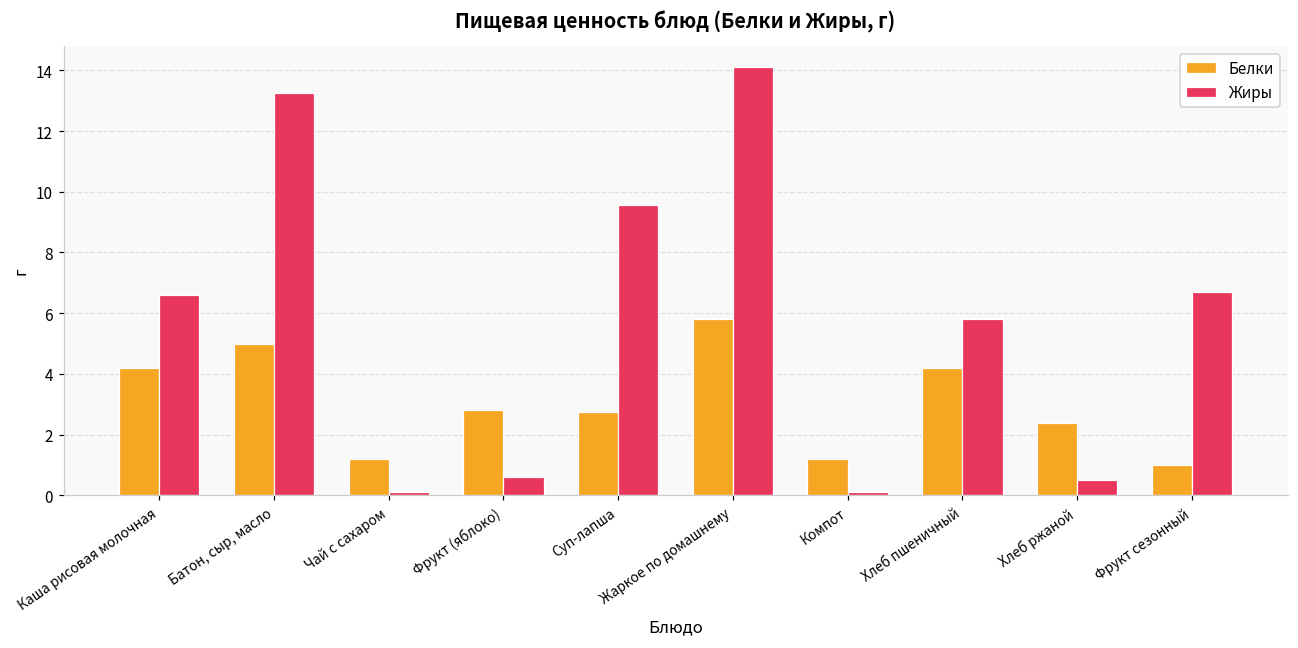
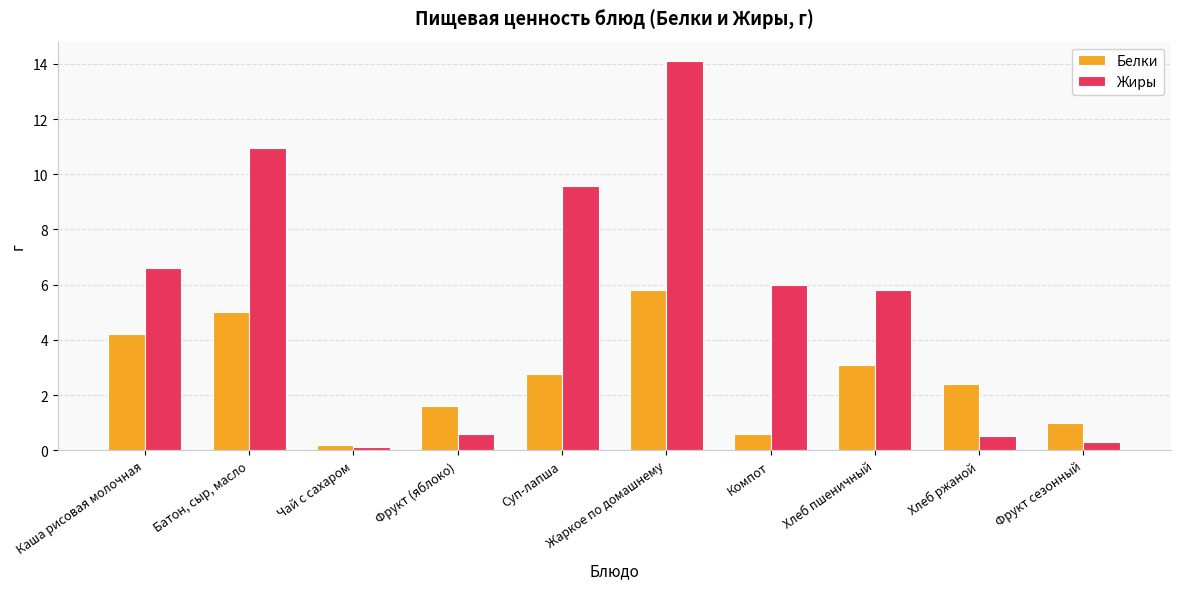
  {
    "Белки": {
      "Каша рисовая молочная": 4.2,
      "Батон, сыр, масло": 5.0,
-     "Чай с сахаром": 1.2,
-     "Фрукт (яблоко)": 2.8,
+     "Чай с сахаром": 0.2,
+     "Фрукт (яблоко)": 1.6,
      "Суп-лапша": 2.8,
      "Жаркое по домашнему": 5.8,
-     "Компот": 1.2,
-     "Хлеб пшеничный": 4.2,
+     "Компот": 0.6,
+     "Хлеб пшеничный": 3.1,
      "Хлеб ржаной": 2.4,
      "Фрукт сезонный": 1.0
    },
    "Жиры": {
      "Каша рисовая молочная": 6.6,
-     "Батон, сыр, масло": 13.3,
+     "Батон, сыр, масло": 11.0,
      "Чай с сахаром": 0.1,
      "Фрукт (яблоко)": 0.6,
      "Суп-лапша": 9.6,
      "Жаркое по домашнему": 14.1,
-     "Компот": 0.1,
+     "Компот": 6.0,
      "Хлеб пшеничный": 5.8,
      "Хлеб ржаной": 0.5,
-     "Фрукт сезонный": 6.7
+     "Фрукт сезонный": 0.3
    }
  }
